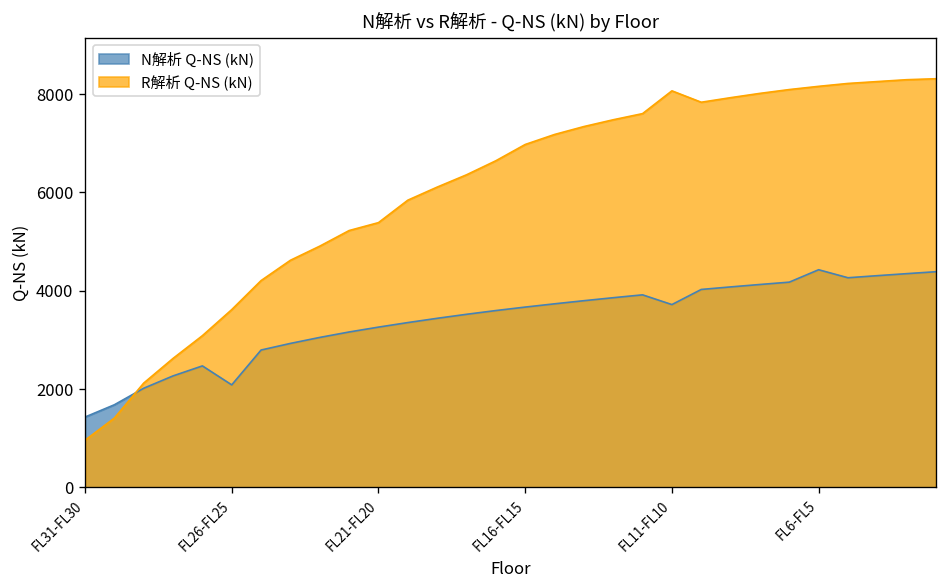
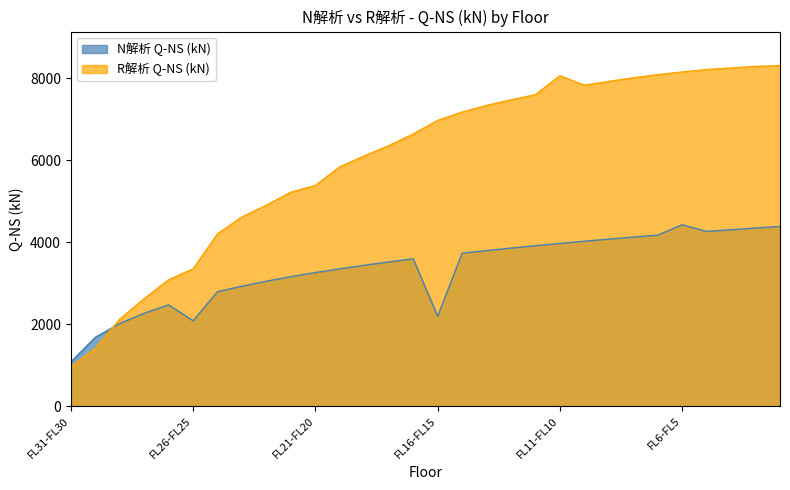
  {
    "N解析 Q-NS (kN)": {
-     "FL31-FL30": 1400,
+     "FL31-FL30": 1100,
      "FL26-FL25": 2100,
      "FL21-FL20": 3300,
-     "FL16-FL15": 3700,
-     "FL11-FL10": 3700,
+     "FL16-FL15": 2200,
+     "FL11-FL10": 4000,
      "FL6-FL5": 4400
    },
    "R解析 Q-NS (kN)": {
      "FL31-FL30": 1000,
-     "FL26-FL25": 3600,
+     "FL26-FL25": 3400,
      "FL21-FL20": 5400,
      "FL16-FL15": 7000,
      "FL11-FL10": 8100,
      "FL6-FL5": 8200
    }
  }
